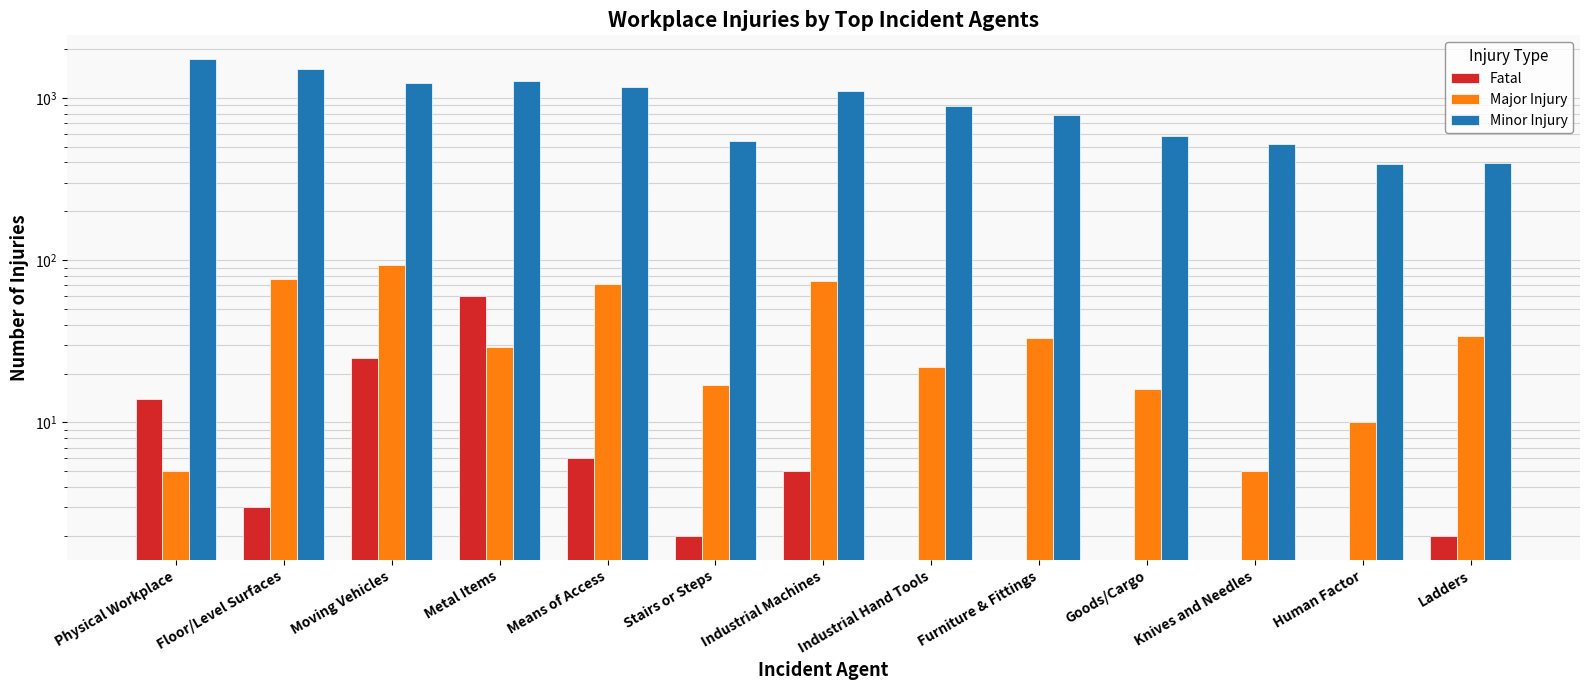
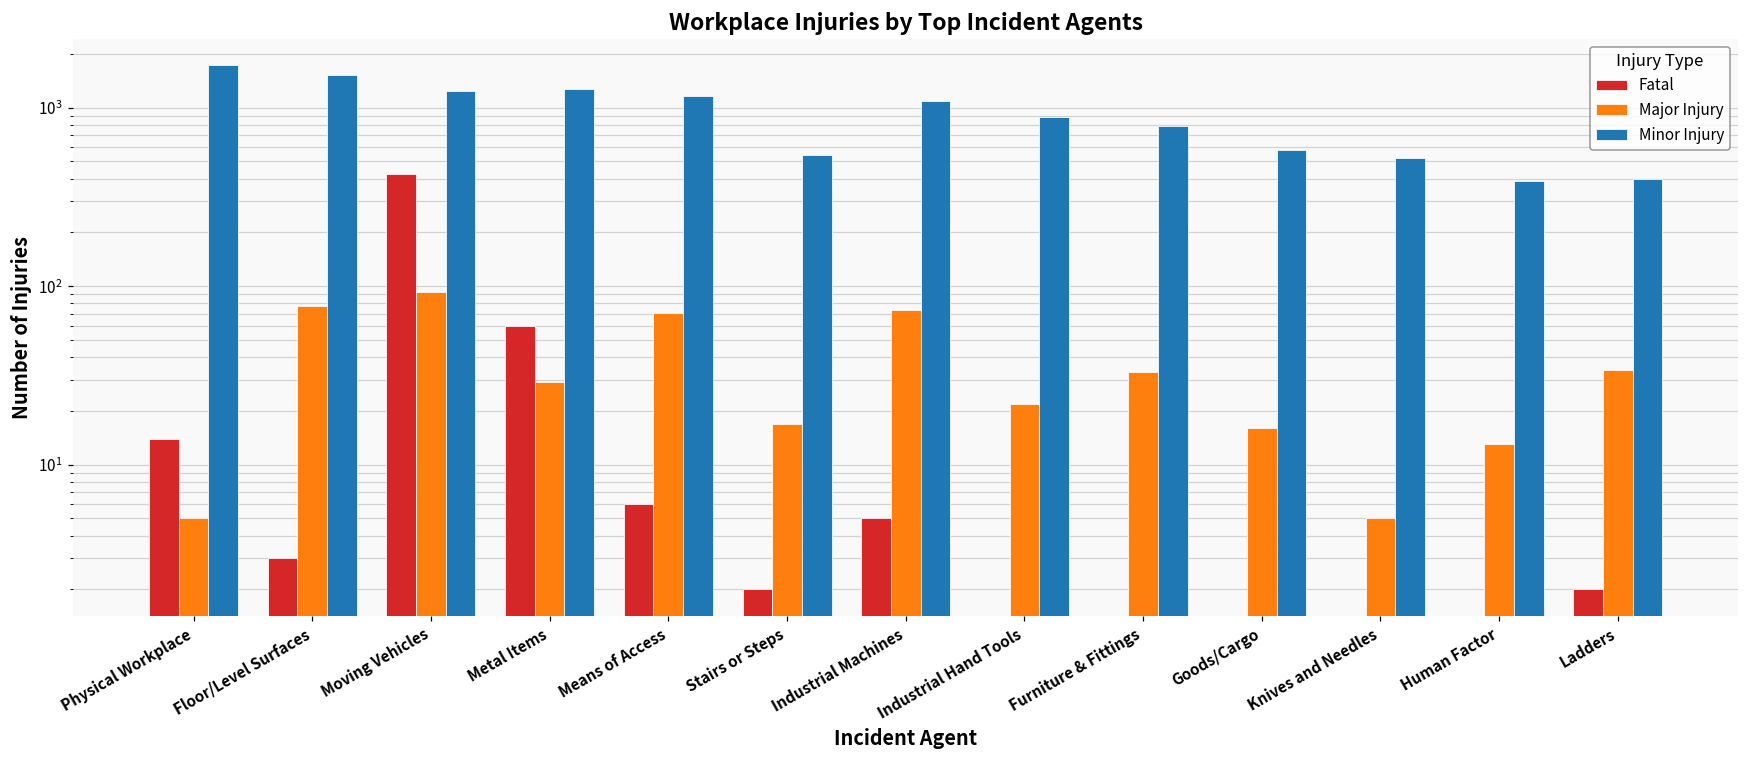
  {
    "Fatal": {
      "Physical Workplace": 14,
      "Floor/Level Surfaces": 3,
-     "Moving Vehicles": 25,
+     "Moving Vehicles": 430,
      "Metal Items": 60,
      "Means of Access": 6,
      "Stairs or Steps": 2,
      "Industrial Machines": 5,
      "Ladders": 2
    },
    "Major Injury": {
      "Physical Workplace": 5,
      "Floor/Level Surfaces": 80,
      "Moving Vehicles": 90,
      "Metal Items": 29,
      "Means of Access": 70,
      "Stairs or Steps": 17,
      "Industrial Machines": 70,
      "Industrial Hand Tools": 22,
      "Furniture & Fittings": 33,
      "Goods/Cargo": 16,
      "Knives and Needles": 5,
-     "Human Factor": 10,
+     "Human Factor": 13,
      "Ladders": 34
    },
    "Minor Injury": {
      "Physical Workplace": 1700,
      "Floor/Level Surfaces": 1500,
      "Moving Vehicles": 1200,
      "Metal Items": 1300,
      "Means of Access": 1200,
      "Stairs or Steps": 540,
      "Industrial Machines": 1100,
      "Industrial Hand Tools": 900,
      "Furniture & Fittings": 800,
      "Goods/Cargo": 580,
      "Knives and Needles": 520,
      "Human Factor": 390,
      "Ladders": 400
    }
  }
